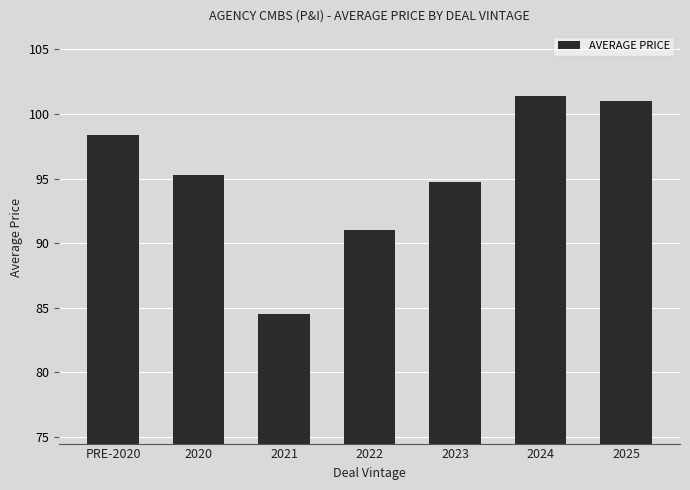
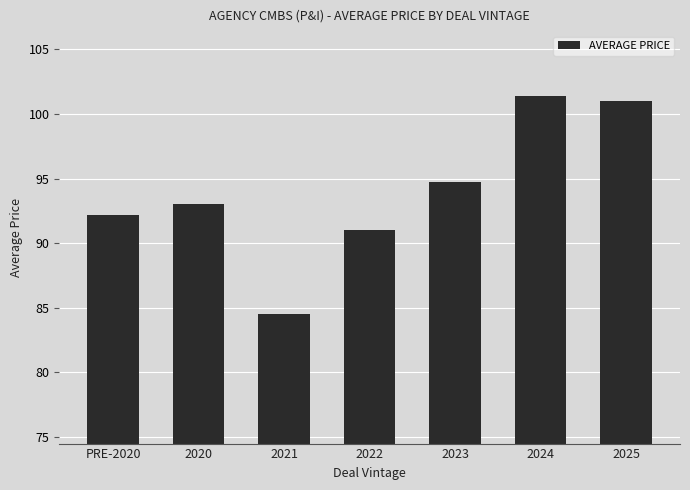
  {
-   "PRE-2020": 98.4,
-   "2020": 95.3,
+   "PRE-2020": 92.2,
+   "2020": 93.0,
    "2021": 84.5,
    "2022": 91.0,
    "2023": 94.7,
    "2024": 101.4,
    "2025": 101.0
  }
